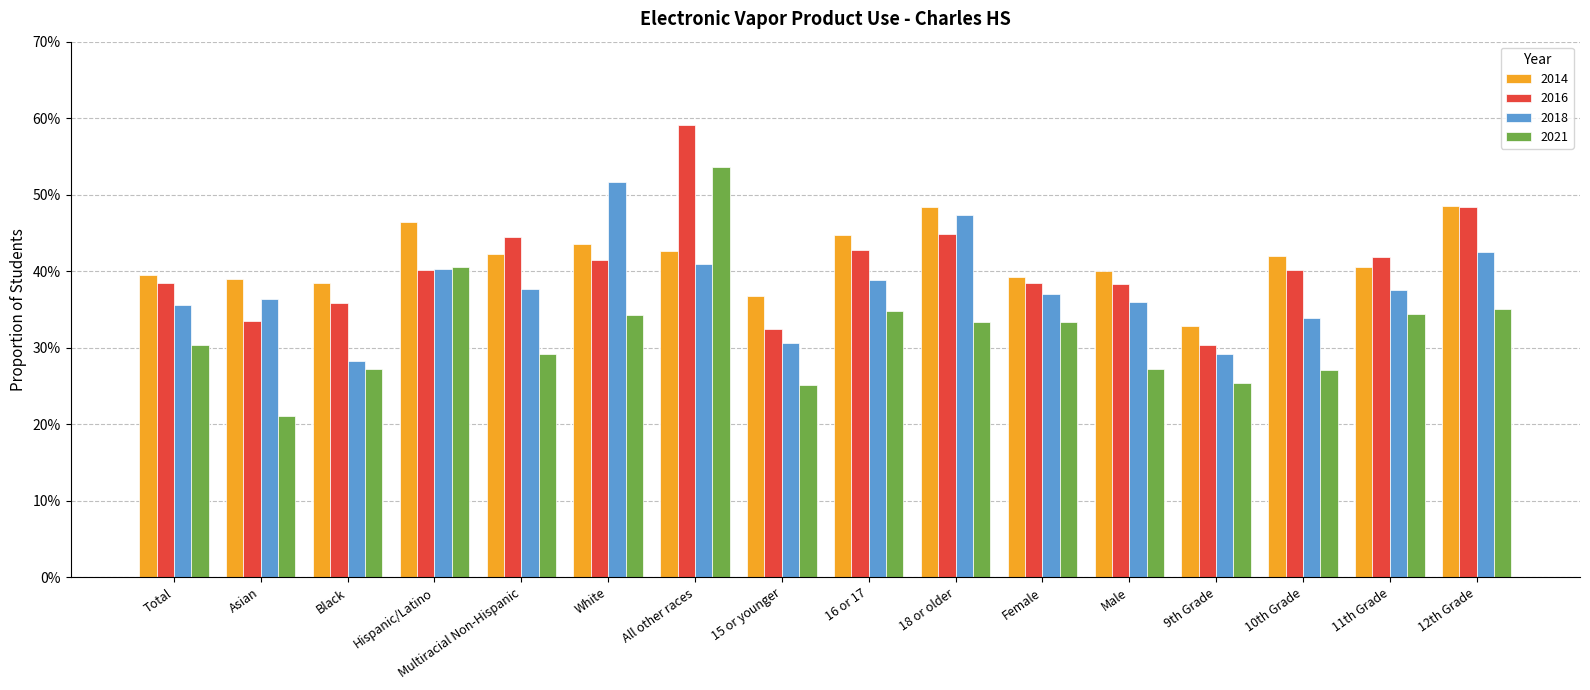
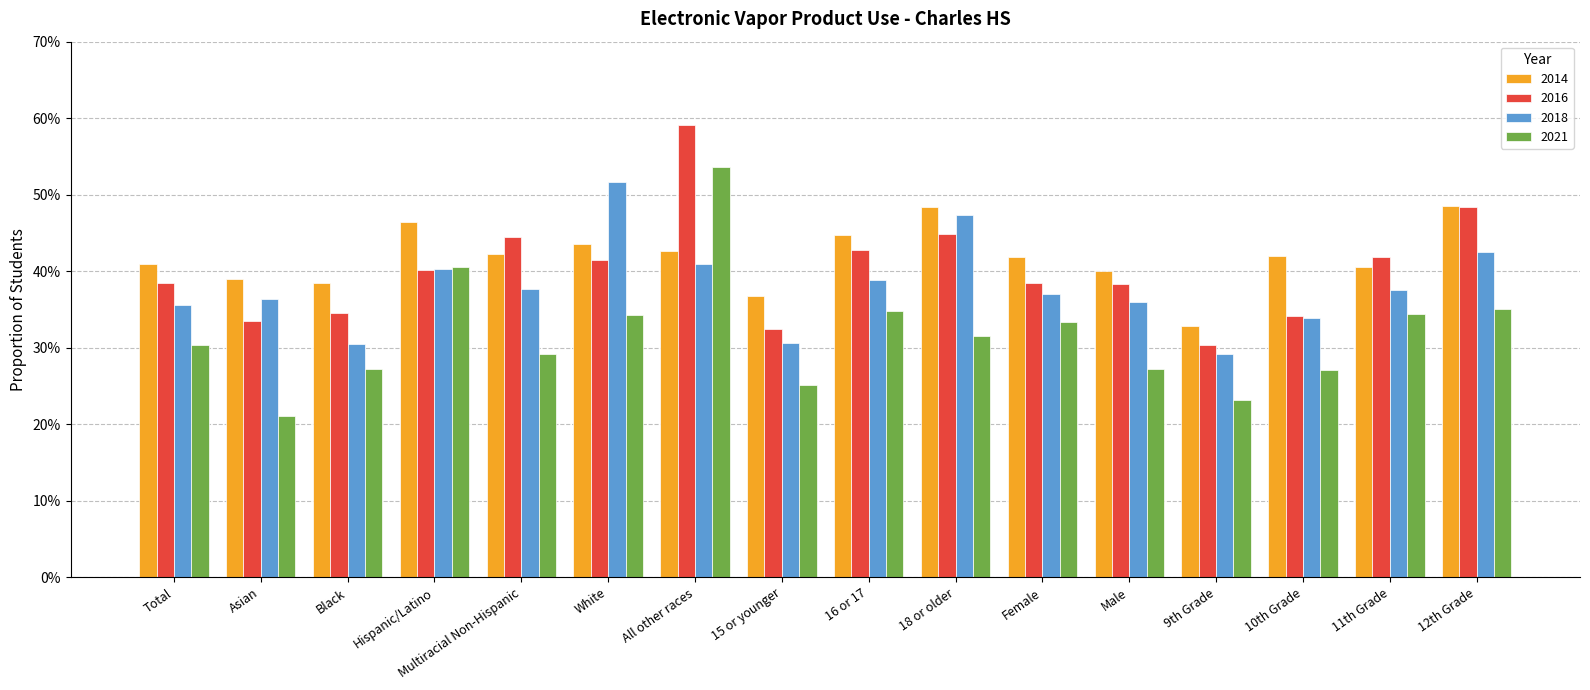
  {
    "2014": {
-     "Total": "40%",
+     "Total": "41%",
      "Asian": "39%",
      "Black": "39%",
      "Hispanic/Latino": "46%",
      "Multiracial Non-Hispanic": "42%",
      "White": "44%",
      "All other races": "43%",
      "15 or younger": "37%",
      "16 or 17": "45%",
      "18 or older": "48%",
-     "Female": "39%",
+     "Female": "42%",
      "Male": "40%",
      "9th Grade": "33%",
      "10th Grade": "42%",
      "11th Grade": "41%",
      "12th Grade": "49%"
    },
    "2016": {
      "Total": "38%",
      "Asian": "34%",
-     "Black": "36%",
+     "Black": "35%",
      "Hispanic/Latino": "40%",
      "Multiracial Non-Hispanic": "45%",
      "White": "41%",
      "All other races": "59%",
      "15 or younger": "32%",
      "16 or 17": "43%",
      "18 or older": "45%",
      "Female": "38%",
      "Male": "38%",
      "9th Grade": "30%",
-     "10th Grade": "40%",
+     "10th Grade": "34%",
      "11th Grade": "42%",
      "12th Grade": "48%"
    },
    "2018": {
      "Total": "36%",
      "Asian": "36%",
-     "Black": "28%",
+     "Black": "31%",
      "Hispanic/Latino": "40%",
      "Multiracial Non-Hispanic": "38%",
      "White": "52%",
      "All other races": "41%",
      "15 or younger": "31%",
      "16 or 17": "39%",
      "18 or older": "47%",
      "Female": "37%",
      "Male": "36%",
      "9th Grade": "29%",
      "10th Grade": "34%",
      "11th Grade": "38%",
      "12th Grade": "43%"
    },
    "2021": {
      "Total": "30%",
      "Asian": "21%",
      "Black": "27%",
      "Hispanic/Latino": "41%",
      "Multiracial Non-Hispanic": "29%",
      "White": "34%",
      "All other races": "54%",
      "15 or younger": "25%",
      "16 or 17": "35%",
-     "18 or older": "33%",
+     "18 or older": "32%",
      "Female": "33%",
      "Male": "27%",
-     "9th Grade": "25%",
+     "9th Grade": "23%",
      "10th Grade": "27%",
      "11th Grade": "34%",
      "12th Grade": "35%"
    }
  }
